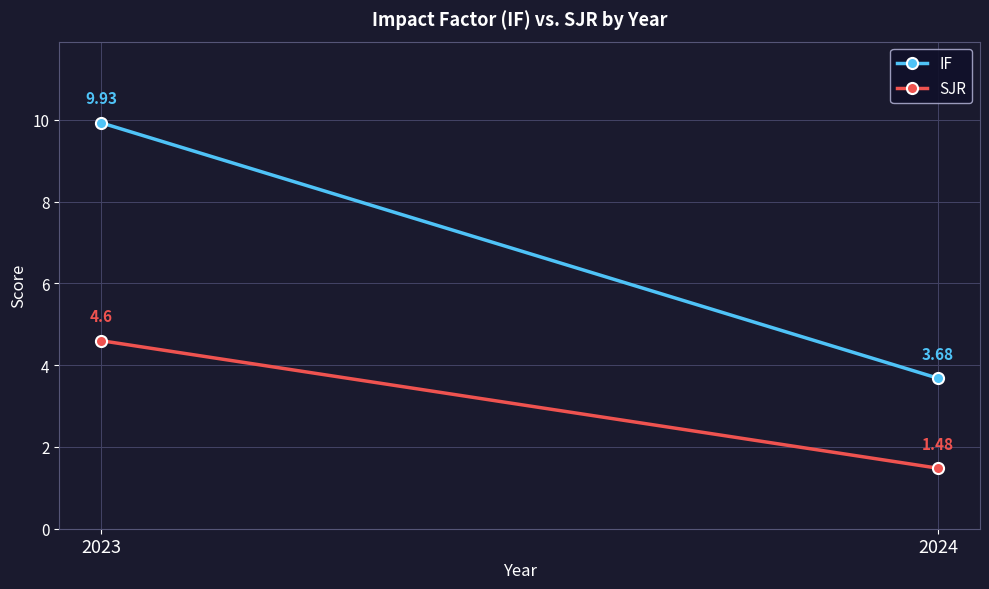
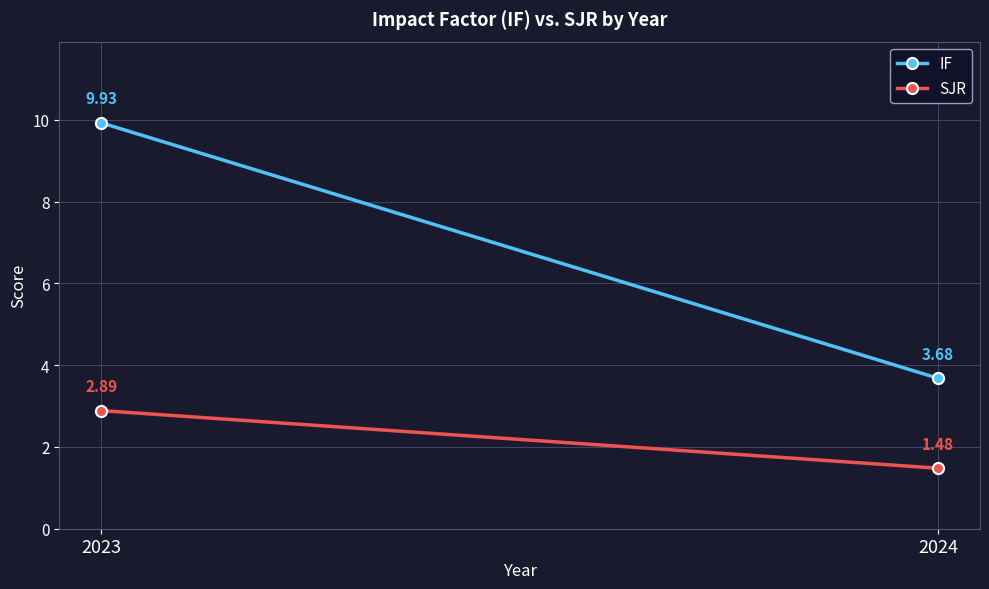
  {
    "IF": {
      "2023": 9.93,
      "2024": 3.68
    },
    "SJR": {
-     "2023": 4.6,
+     "2023": 2.89,
      "2024": 1.48
    }
  }
